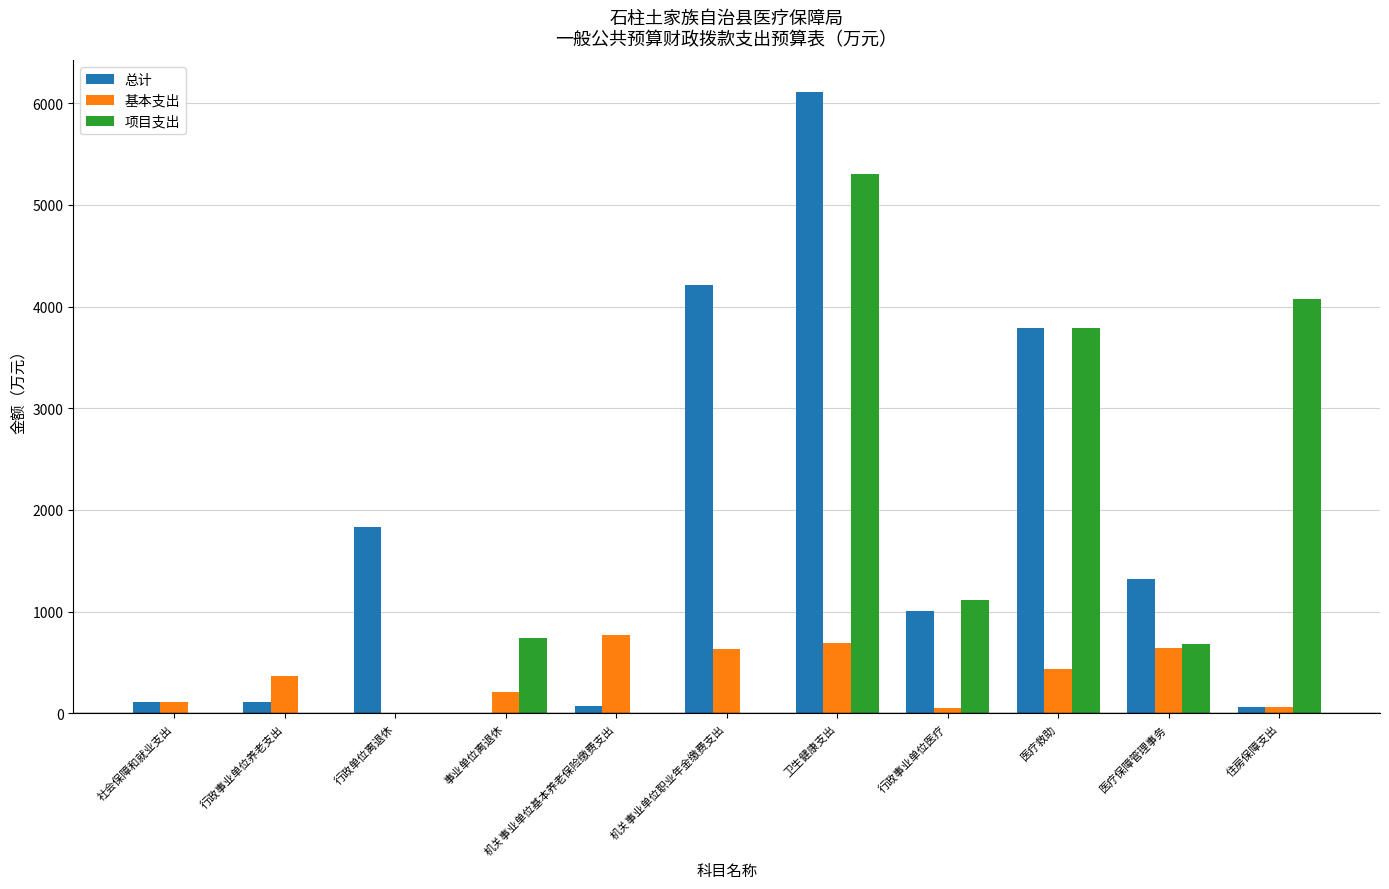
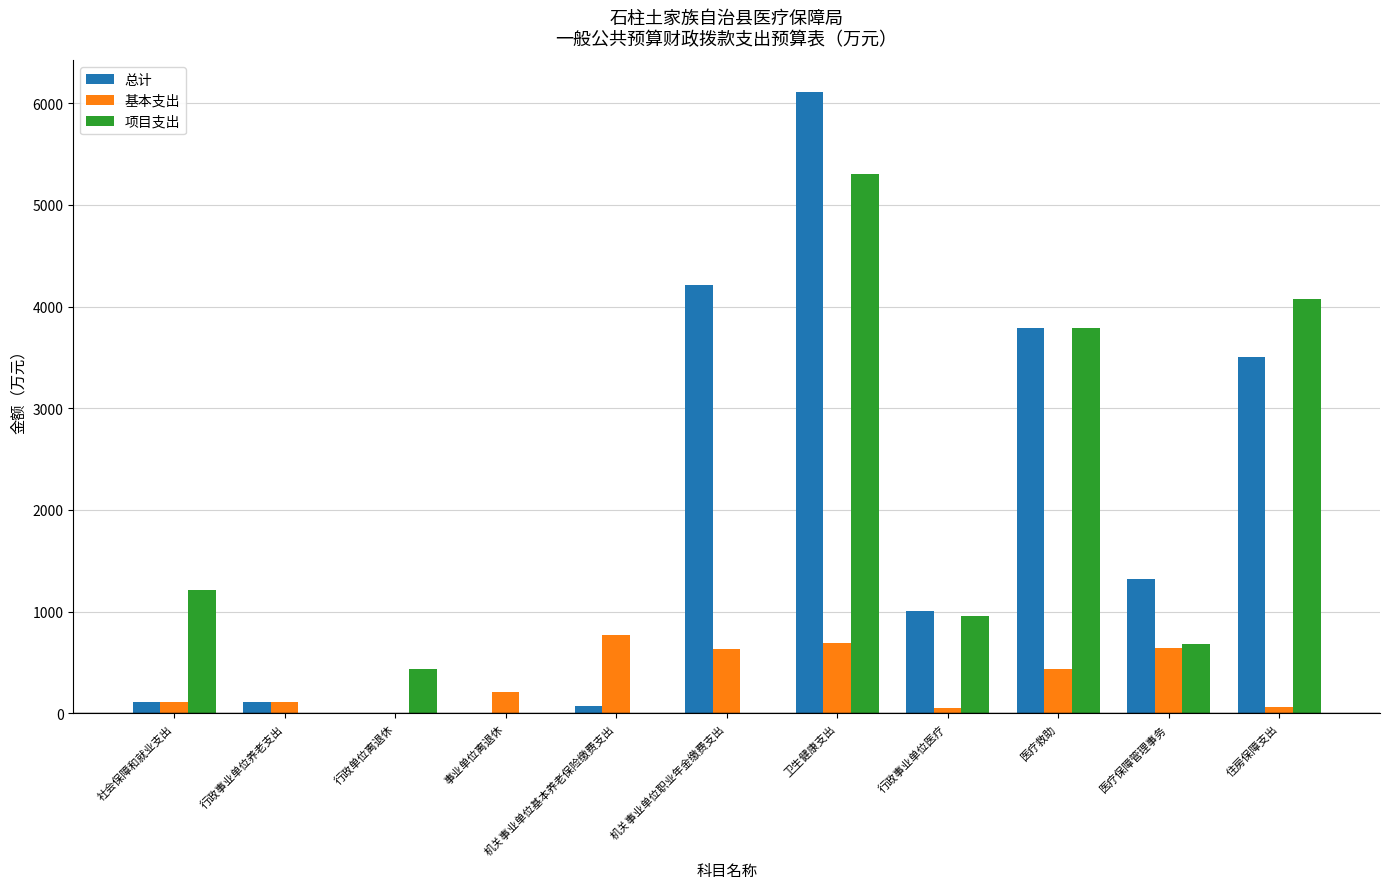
  {
    "总计": {
      "社会保障和就业支出": 110,
      "行政事业单位养老支出": 110,
-     "行政单位离退休": 1830,
+     "行政单位离退休": 0,
      "机关事业单位基本养老保险缴费支出": 70,
      "机关事业单位职业年金缴费支出": 4220,
      "卫生健康支出": 6110,
      "行政事业单位医疗": 1010,
      "医疗救助": 3780,
      "医疗保障管理事务": 1320,
-     "住房保障支出": 60
+     "住房保障支出": 3510
    },
    "基本支出": {
      "社会保障和就业支出": 110,
-     "行政事业单位养老支出": 370,
+     "行政事业单位养老支出": 110,
      "事业单位离退休": 210,
      "机关事业单位基本养老保险缴费支出": 770,
      "机关事业单位职业年金缴费支出": 630,
      "卫生健康支出": 690,
      "行政事业单位医疗": 50,
      "医疗救助": 440,
      "医疗保障管理事务": 640,
      "住房保障支出": 60
    },
    "项目支出": {
-     "社会保障和就业支出": 0,
+     "社会保障和就业支出": 1210,
      "行政事业单位养老支出": 0,
-     "行政单位离退休": 0,
-     "事业单位离退休": 740,
+     "行政单位离退休": 440,
+     "事业单位离退休": 0,
      "机关事业单位基本养老保险缴费支出": 0,
      "机关事业单位职业年金缴费支出": 0,
      "卫生健康支出": 5300,
-     "行政事业单位医疗": 1110,
+     "行政事业单位医疗": 960,
      "医疗救助": 3780,
      "医疗保障管理事务": 680,
      "住房保障支出": 4070
    }
  }
